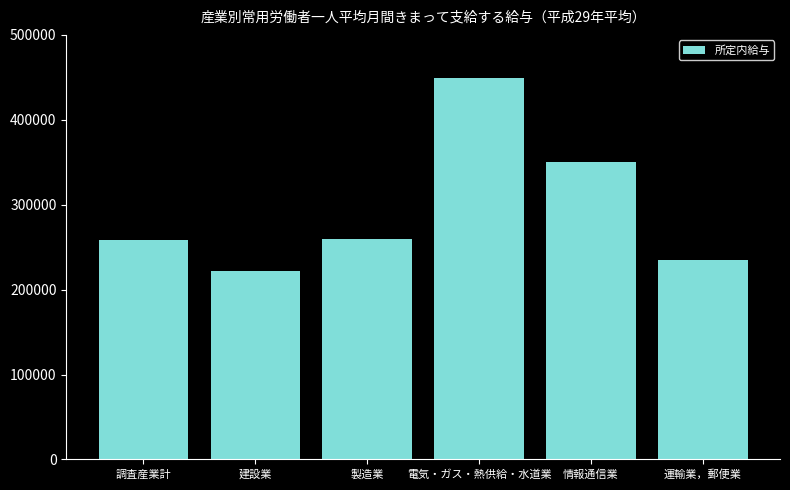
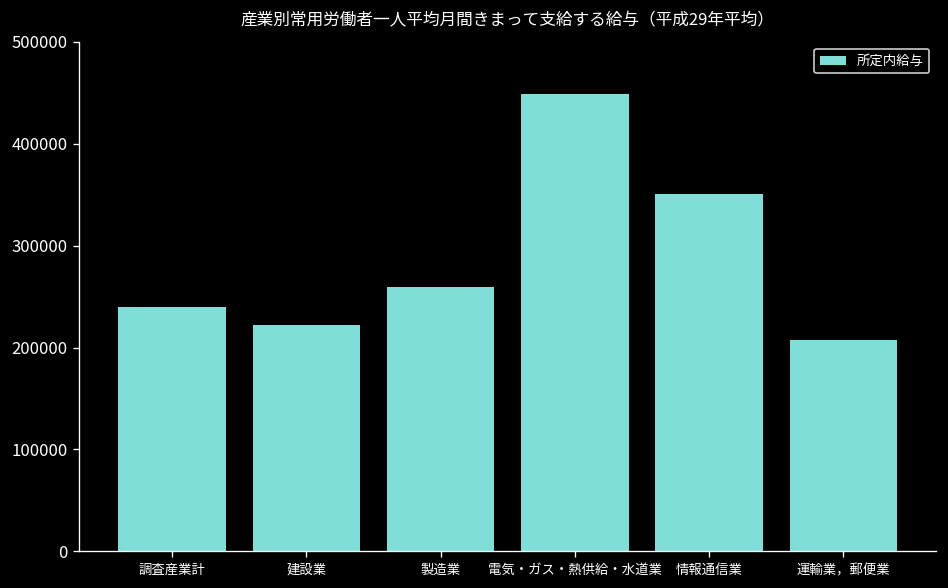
  {
-   "調査産業計": 260000,
+   "調査産業計": 240000,
    "建設業": 220000,
    "製造業": 260000,
    "電気・ガス・熱供給・水道業": 450000,
    "情報通信業": 350000,
-   "運輸業，郵便業": 230000
+   "運輸業，郵便業": 210000
  }
